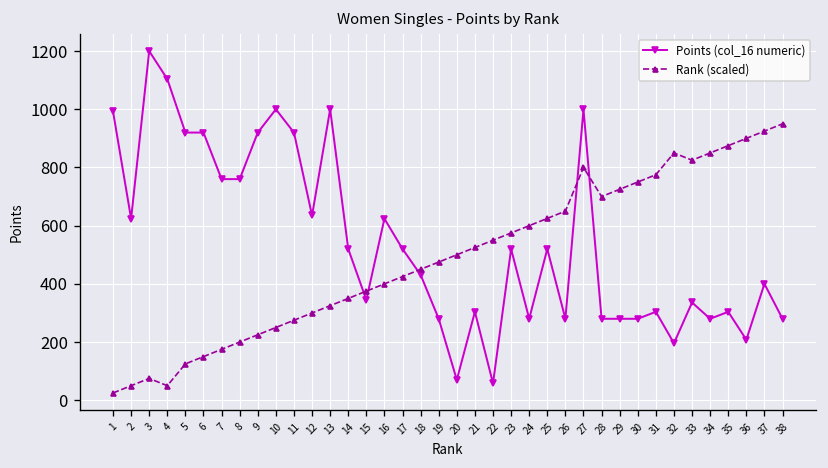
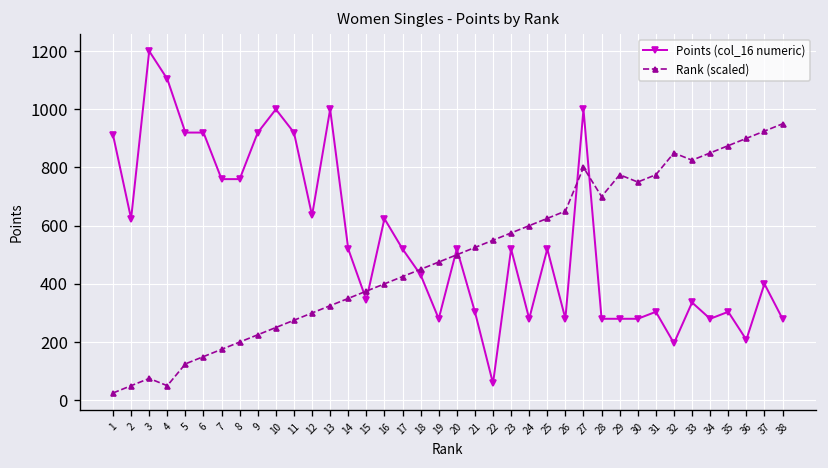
  {
    "Points (col_16 numeric)": {
-     "1": 990,
+     "1": 910,
      "2": 620,
      "3": 1200,
      "4": 1100,
      "5": 920,
      "6": 920,
      "7": 760,
      "8": 760,
      "9": 920,
      "10": 1000,
      "11": 920,
      "12": 640,
      "13": 1000,
      "14": 520,
      "15": 350,
      "16": 620,
      "17": 520,
      "18": 430,
      "19": 280,
-     "20": 70,
+     "20": 520,
      "21": 300,
      "22": 60,
      "23": 520,
      "24": 280,
      "25": 520,
      "26": 280,
      "27": 1000,
      "28": 280,
      "29": 280,
      "30": 280,
      "31": 300,
      "32": 200,
      "33": 340,
      "34": 280,
      "35": 300,
      "36": 210,
      "37": 400,
      "38": 280
    },
    "Rank (scaled)": {
      "1": 30,
      "2": 50,
      "3": 80,
      "4": 50,
      "5": 130,
      "6": 150,
      "7": 180,
      "8": 200,
      "9": 230,
      "10": 250,
      "11": 280,
      "12": 300,
      "13": 330,
      "14": 350,
      "15": 380,
      "16": 400,
      "17": 430,
      "18": 450,
      "19": 480,
      "20": 500,
      "21": 530,
      "22": 550,
      "23": 580,
      "24": 600,
      "25": 630,
      "26": 650,
      "27": 800,
      "28": 700,
-     "29": 730,
+     "29": 780,
      "30": 750,
      "31": 780,
      "32": 850,
      "33": 830,
      "34": 850,
      "35": 880,
      "36": 900,
      "37": 930,
      "38": 950
    }
  }
